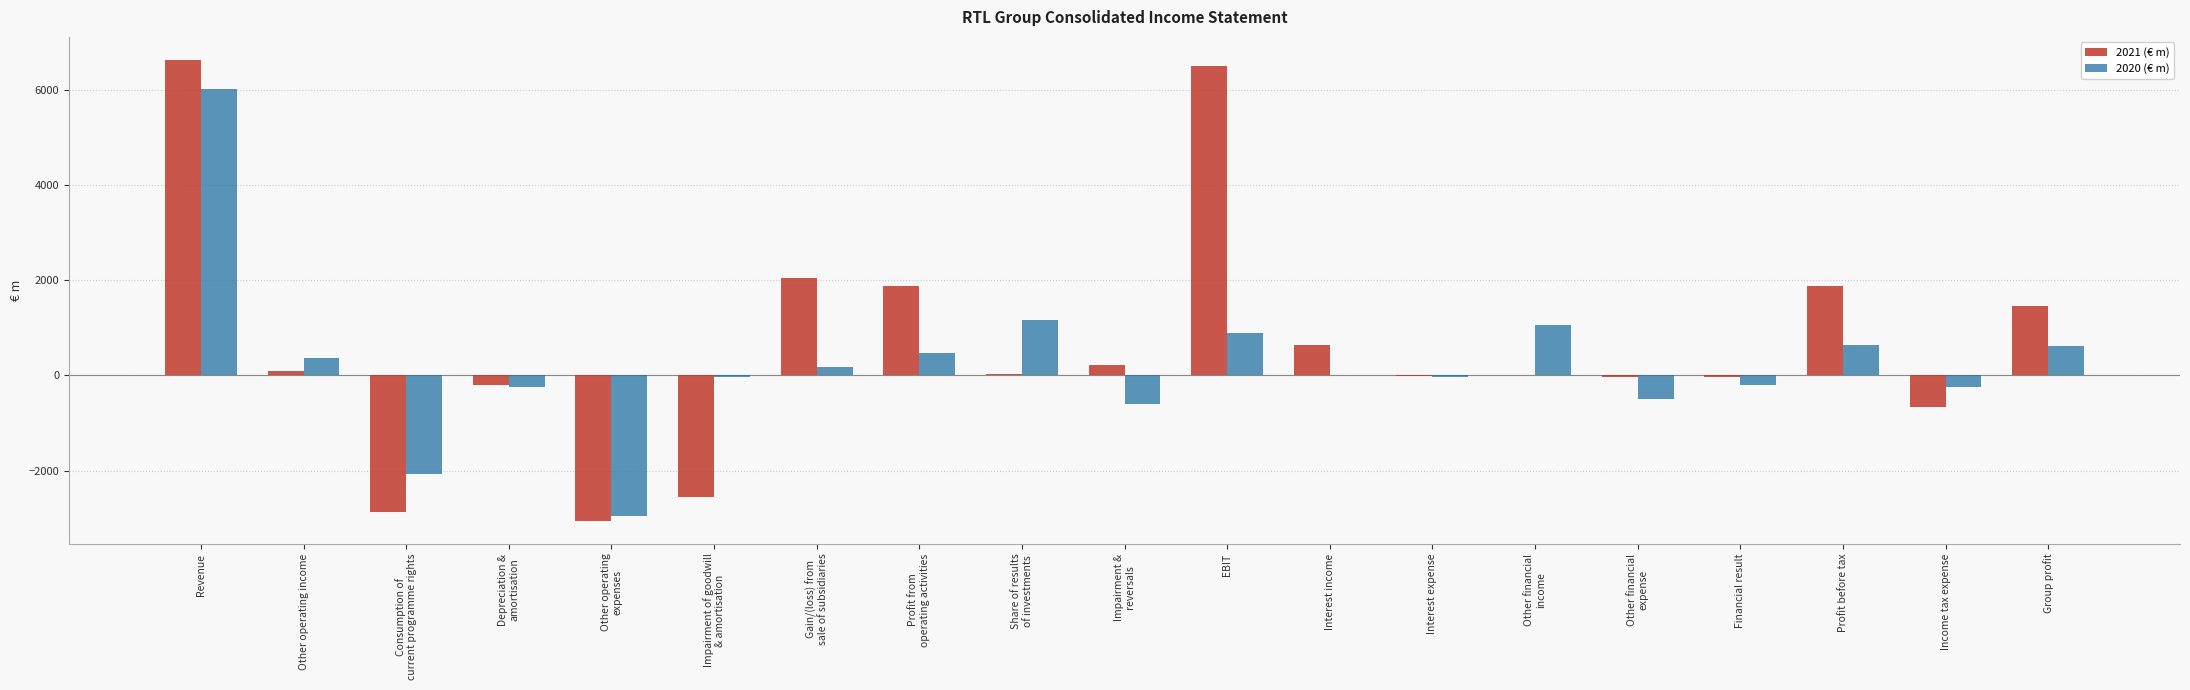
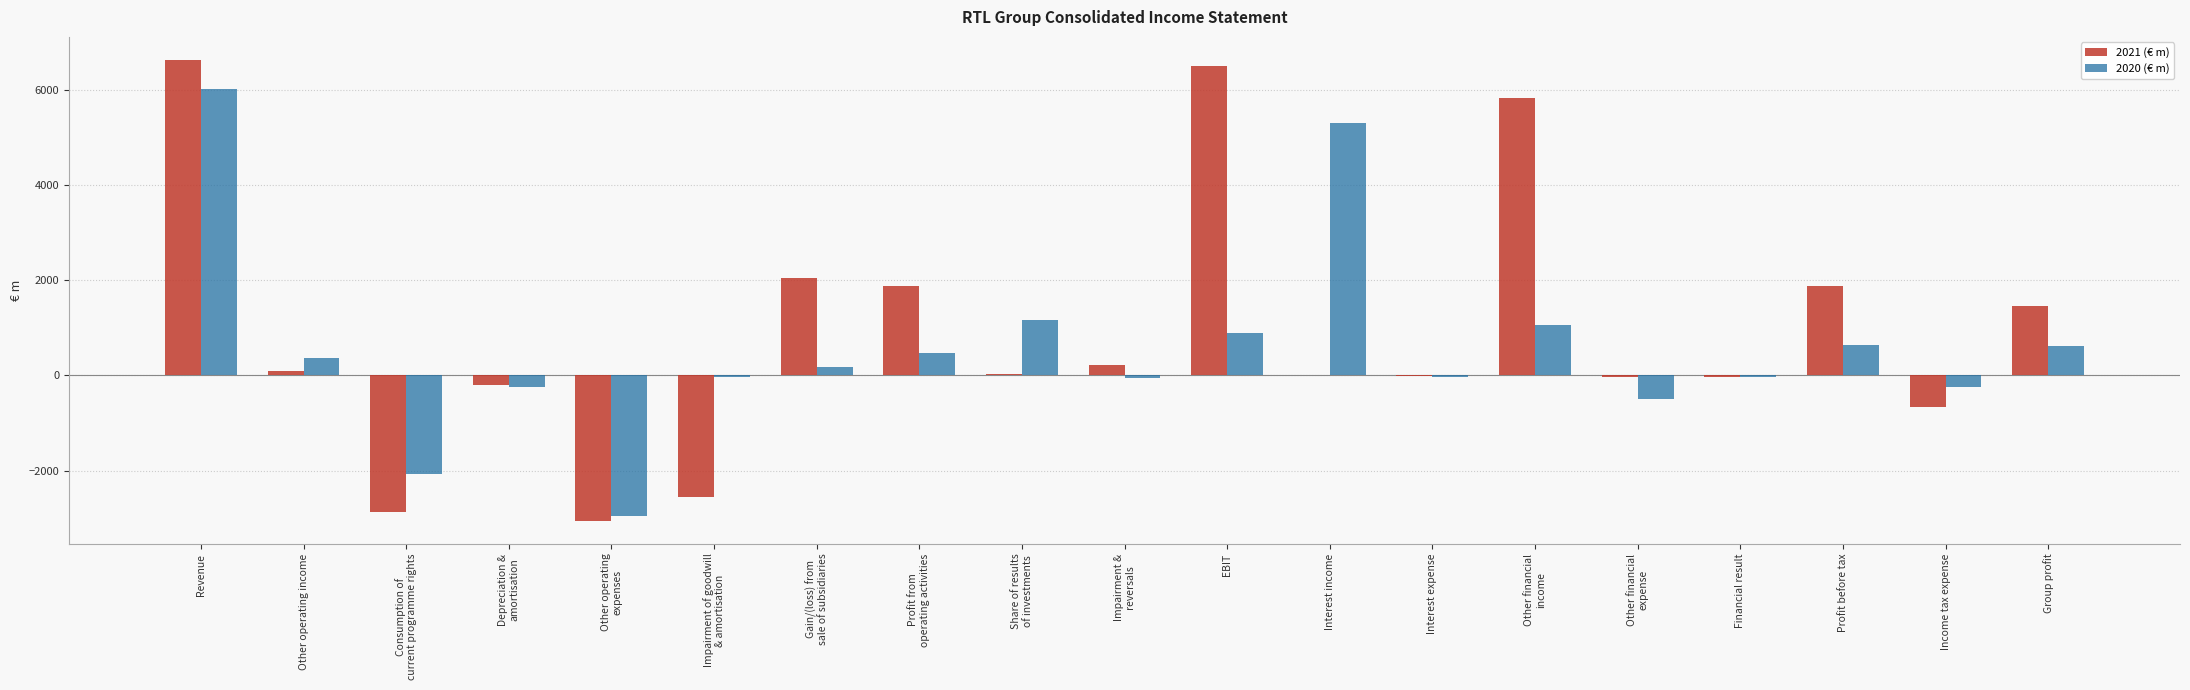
  {
    "2021 (€ m)": {
      "Revenue": 6600,
      "Other operating income": 100,
      "Consumption of current programme rights": -2900,
      "Depreciation & amortisation": -200,
      "Other operating expenses": -3100,
      "Impairment of goodwill & amortisation": -2500,
      "Gain/(loss) from sale of subsidiaries": 2100,
      "Profit from operating activities": 1900,
      "Impairment & reversals": 200,
      "EBIT": 6500,
-     "Interest income": 600,
-     "Other financial income": 0,
+     "Interest income": 0,
+     "Other financial income": 5800,
      "Profit before tax": 1900,
      "Income tax expense": -700,
      "Group profit": 1500
    },
    "2020 (€ m)": {
      "Revenue": 6000,
      "Other operating income": 400,
      "Consumption of current programme rights": -2100,
      "Depreciation & amortisation": -200,
      "Other operating expenses": -3000,
      "Gain/(loss) from sale of subsidiaries": 200,
      "Profit from operating activities": 500,
      "Share of results of investments": 1200,
-     "Impairment & reversals": -600,
+     "Impairment & reversals": -100,
      "EBIT": 900,
-     "Interest income": 0,
+     "Interest income": 5300,
      "Other financial income": 1100,
      "Other financial expense": -500,
-     "Financial result": -200,
+     "Financial result": 0,
      "Profit before tax": 600,
      "Income tax expense": -300,
      "Group profit": 600
    }
  }
